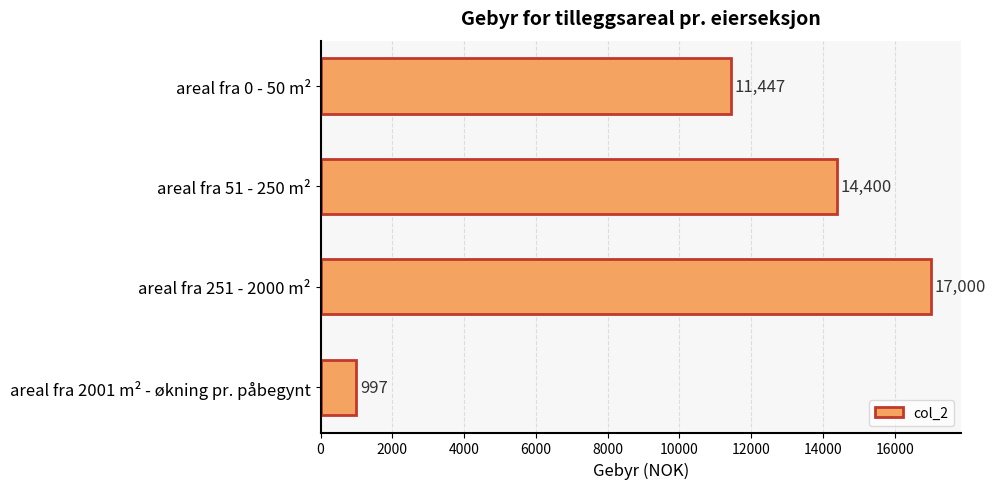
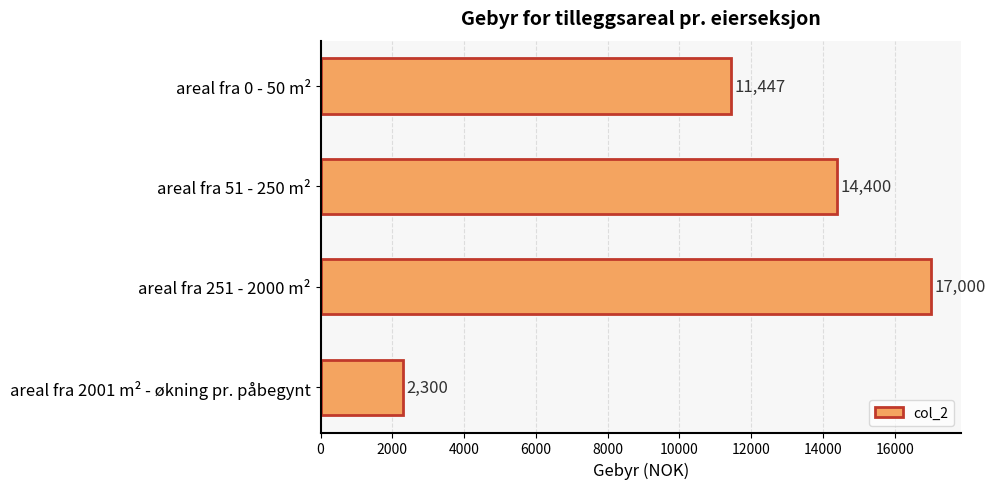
  {
    "areal fra 0 - 50 m²": "11,447",
    "areal fra 51 - 250 m²": "14,400",
    "areal fra 251 - 2000 m²": "17,000",
-   "areal fra 2001 m² - økning pr. påbegynt": "997"
+   "areal fra 2001 m² - økning pr. påbegynt": "2,300"
  }
